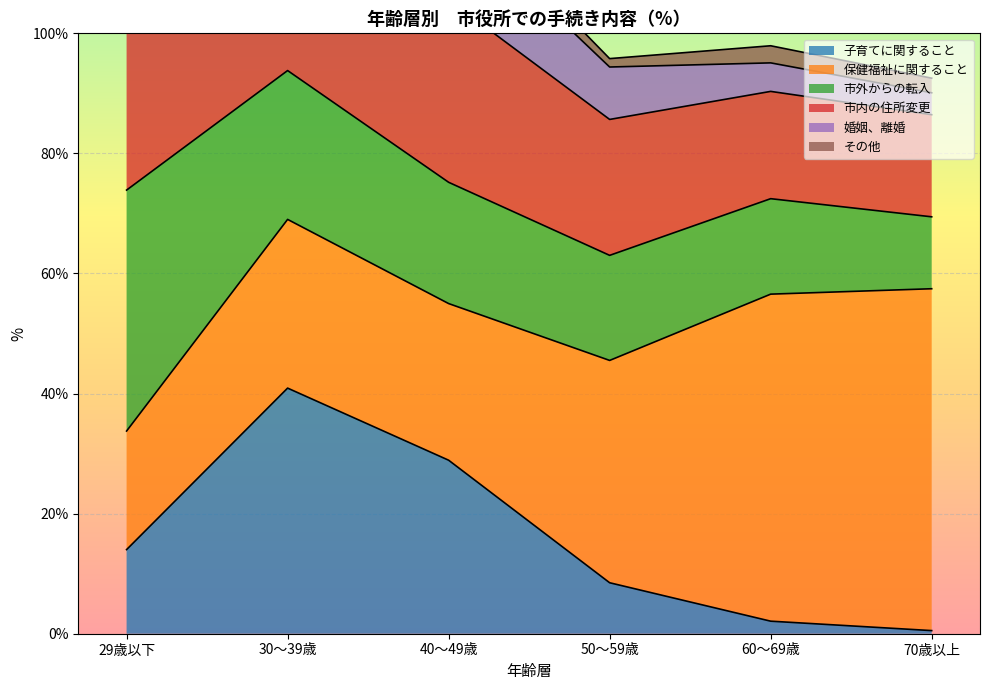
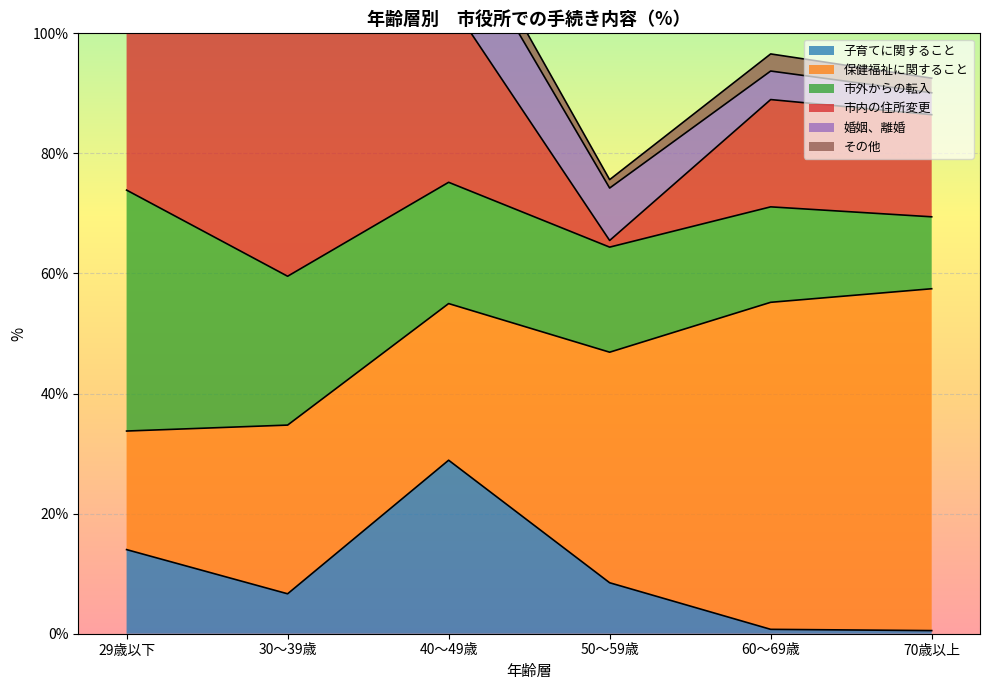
  {
    "子育てに関すること": {
      "29歳以下": "14%",
-     "30～39歳": "41%",
+     "30～39歳": "7%",
      "40～49歳": "29%",
      "50～59歳": "8%",
-     "60～69歳": "2%",
+     "60～69歳": "1%",
      "70歳以上": "1%"
    },
    "保健福祉に関すること": {
      "29歳以下": "20%",
      "30～39歳": "28%",
      "40～49歳": "26%",
-     "50～59歳": "37%",
+     "50～59歳": "38%",
      "60～69歳": "54%",
      "70歳以上": "57%"
    },
    "市外からの転入": {
      "29歳以下": "40%",
      "30～39歳": "25%",
      "40～49歳": "20%",
      "50～59歳": "18%",
      "60～69歳": "16%",
      "70歳以上": "12%"
    },
    "市内の住所変更": {
-     "50～59歳": "23%",
+     "50～59歳": "1%",
      "60～69歳": "18%"
    },
    "婚姻、離婚": {
      "50～59歳": "9%",
      "60～69歳": "5%"
    },
    "その他": {
      "50～59歳": "1%",
      "60～69歳": "3%"
    }
  }
